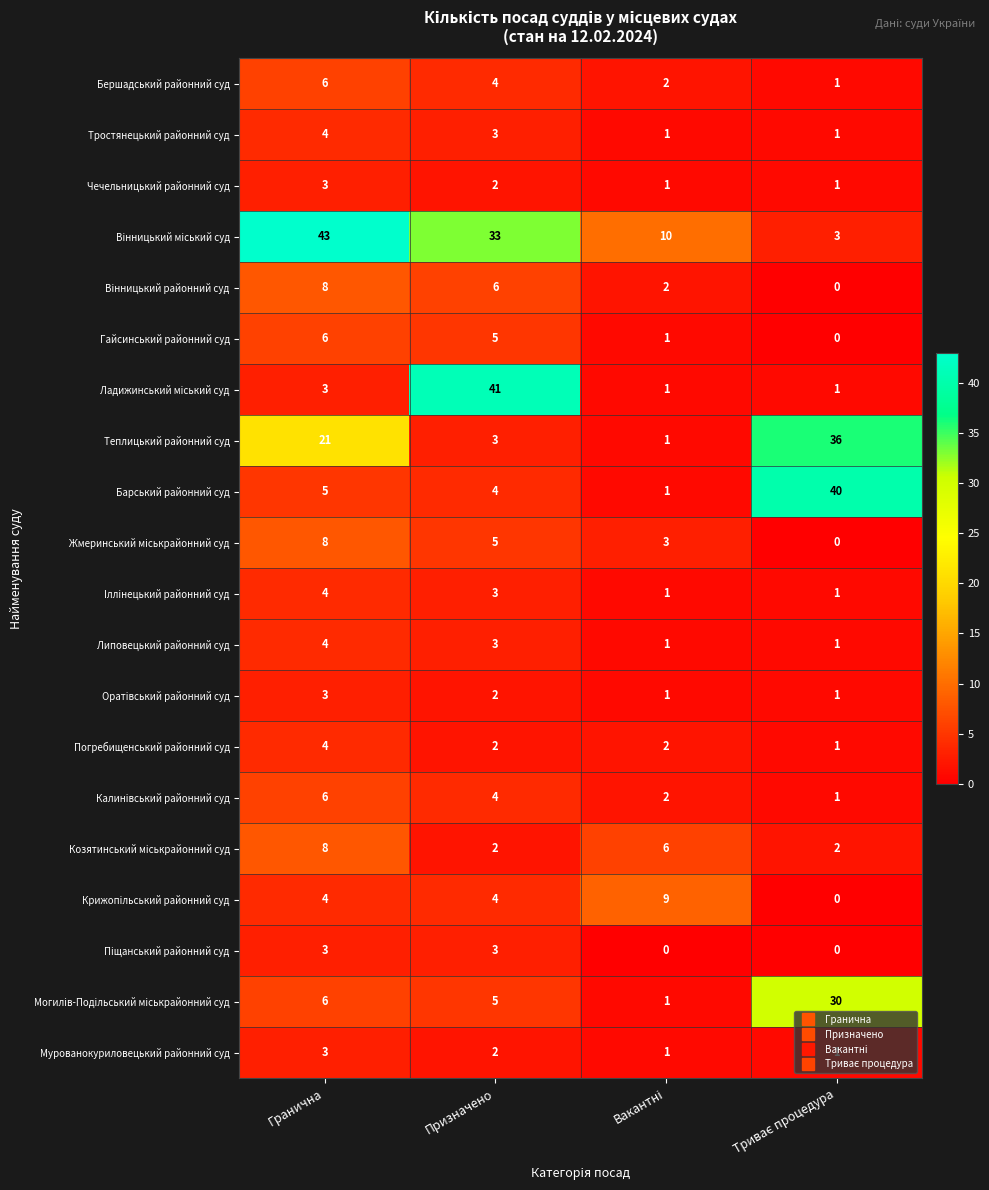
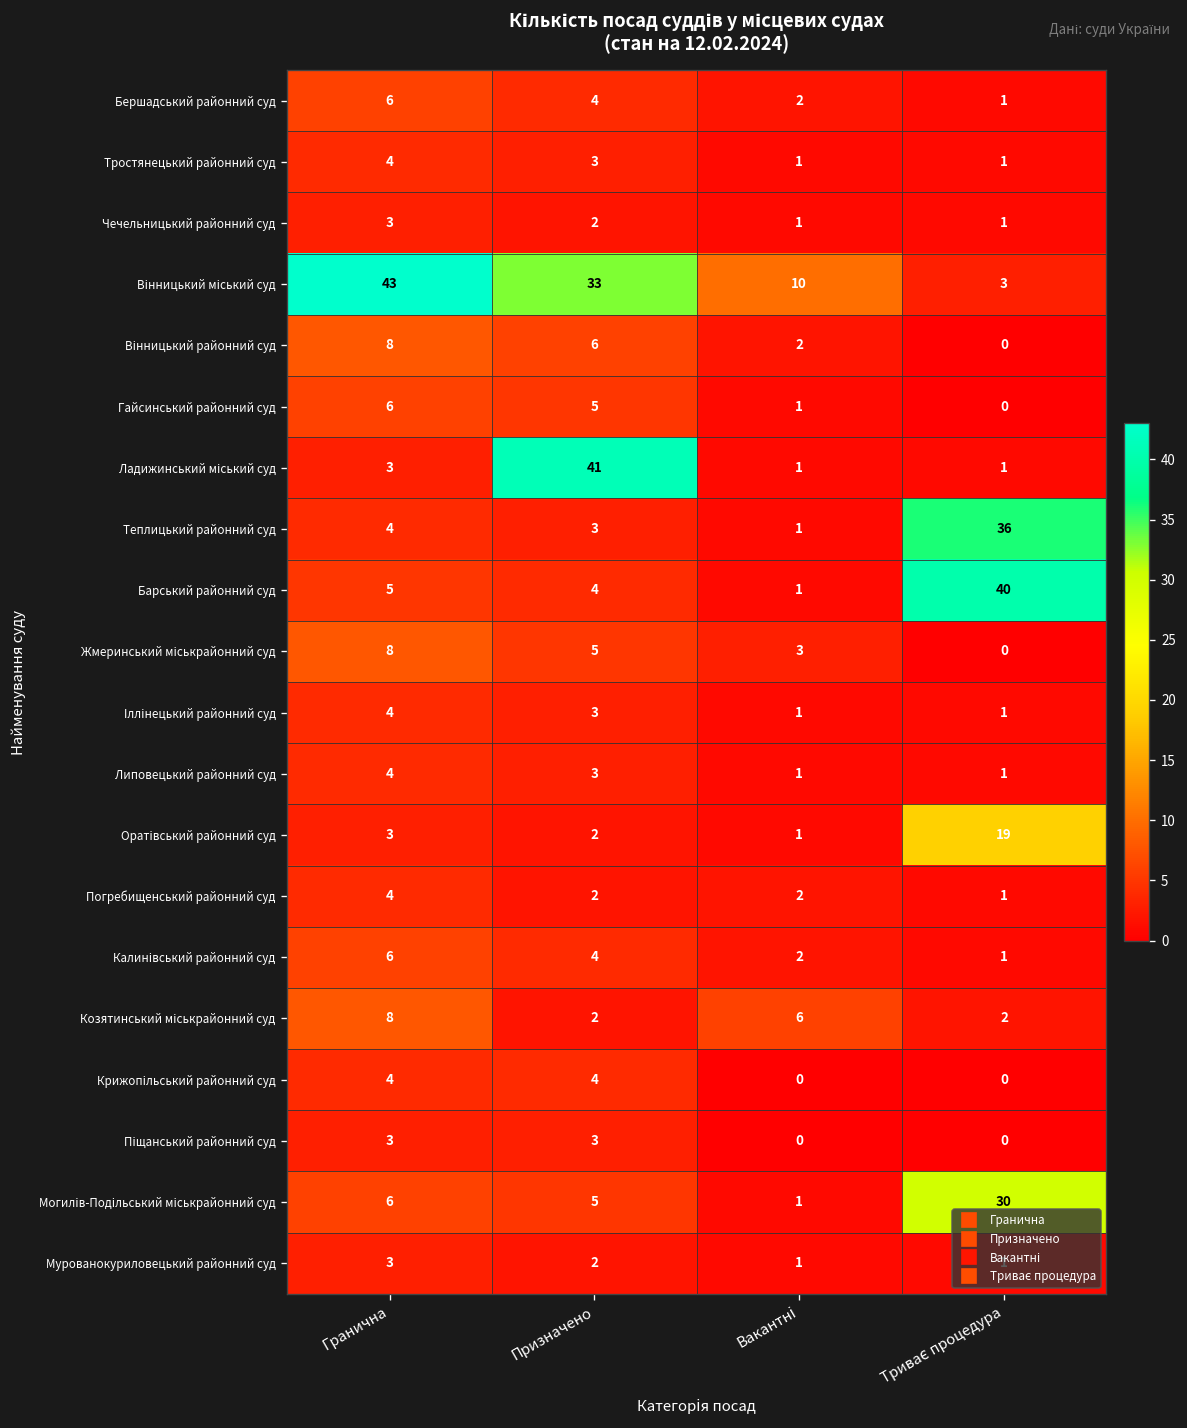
  {
    "Бершадський районний суд": {
      "Гранична": 6,
      "Призначено": 4,
      "Вакантні": 2,
      "Триває процедура": 1
    },
    "Тростянецький районний суд": {
      "Гранична": 4,
      "Призначено": 3,
      "Вакантні": 1,
      "Триває процедура": 1
    },
    "Чечельницький районний суд": {
      "Гранична": 3,
      "Призначено": 2,
      "Вакантні": 1,
      "Триває процедура": 1
    },
    "Вінницький міський суд": {
      "Гранична": 43,
      "Призначено": 33,
      "Вакантні": 10,
      "Триває процедура": 3
    },
    "Вінницький районний суд": {
      "Гранична": 8,
      "Призначено": 6,
      "Вакантні": 2,
      "Триває процедура": 0
    },
    "Гайсинський районний суд": {
      "Гранична": 6,
      "Призначено": 5,
      "Вакантні": 1,
      "Триває процедура": 0
    },
    "Ладижинський міський суд": {
      "Гранична": 3,
      "Призначено": 41,
      "Вакантні": 1,
      "Триває процедура": 1
    },
    "Теплицький районний суд": {
-     "Гранична": 21,
+     "Гранична": 4,
      "Призначено": 3,
      "Вакантні": 1,
      "Триває процедура": 36
    },
    "Барський районний суд": {
      "Гранична": 5,
      "Призначено": 4,
      "Вакантні": 1,
      "Триває процедура": 40
    },
    "Жмеринський міськрайонний суд": {
      "Гранична": 8,
      "Призначено": 5,
      "Вакантні": 3,
      "Триває процедура": 0
    },
    "Іллінецький районний суд": {
      "Гранична": 4,
      "Призначено": 3,
      "Вакантні": 1,
      "Триває процедура": 1
    },
    "Липовецький районний суд": {
      "Гранична": 4,
      "Призначено": 3,
      "Вакантні": 1,
      "Триває процедура": 1
    },
    "Оратівський районний суд": {
      "Гранична": 3,
      "Призначено": 2,
      "Вакантні": 1,
-     "Триває процедура": 1
+     "Триває процедура": 19
    },
    "Погребищенський районний суд": {
      "Гранична": 4,
      "Призначено": 2,
      "Вакантні": 2,
      "Триває процедура": 1
    },
    "Калинівський районний суд": {
      "Гранична": 6,
      "Призначено": 4,
      "Вакантні": 2,
      "Триває процедура": 1
    },
    "Козятинський міськрайонний суд": {
      "Гранична": 8,
      "Призначено": 2,
      "Вакантні": 6,
      "Триває процедура": 2
    },
    "Крижопільський районний суд": {
      "Гранична": 4,
      "Призначено": 4,
-     "Вакантні": 9,
+     "Вакантні": 0,
      "Триває процедура": 0
    },
    "Піщанський районний суд": {
      "Гранична": 3,
      "Призначено": 3,
      "Вакантні": 0,
      "Триває процедура": 0
    },
    "Могилів-Подільський міськрайонний суд": {
      "Гранична": 6,
      "Призначено": 5,
      "Вакантні": 1,
      "Триває процедура": 30
    },
    "Мурованокуриловецький районний суд": {
      "Гранична": 3,
      "Призначено": 2,
      "Вакантні": 1
    }
  }
